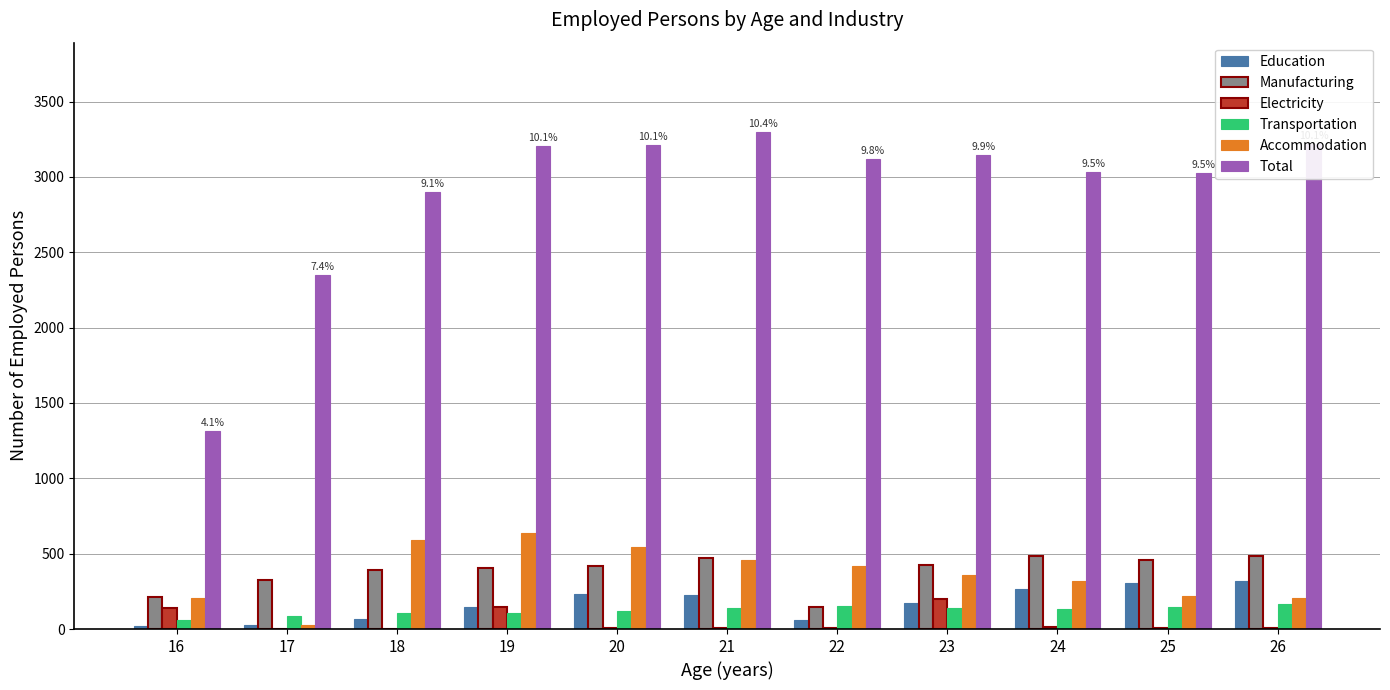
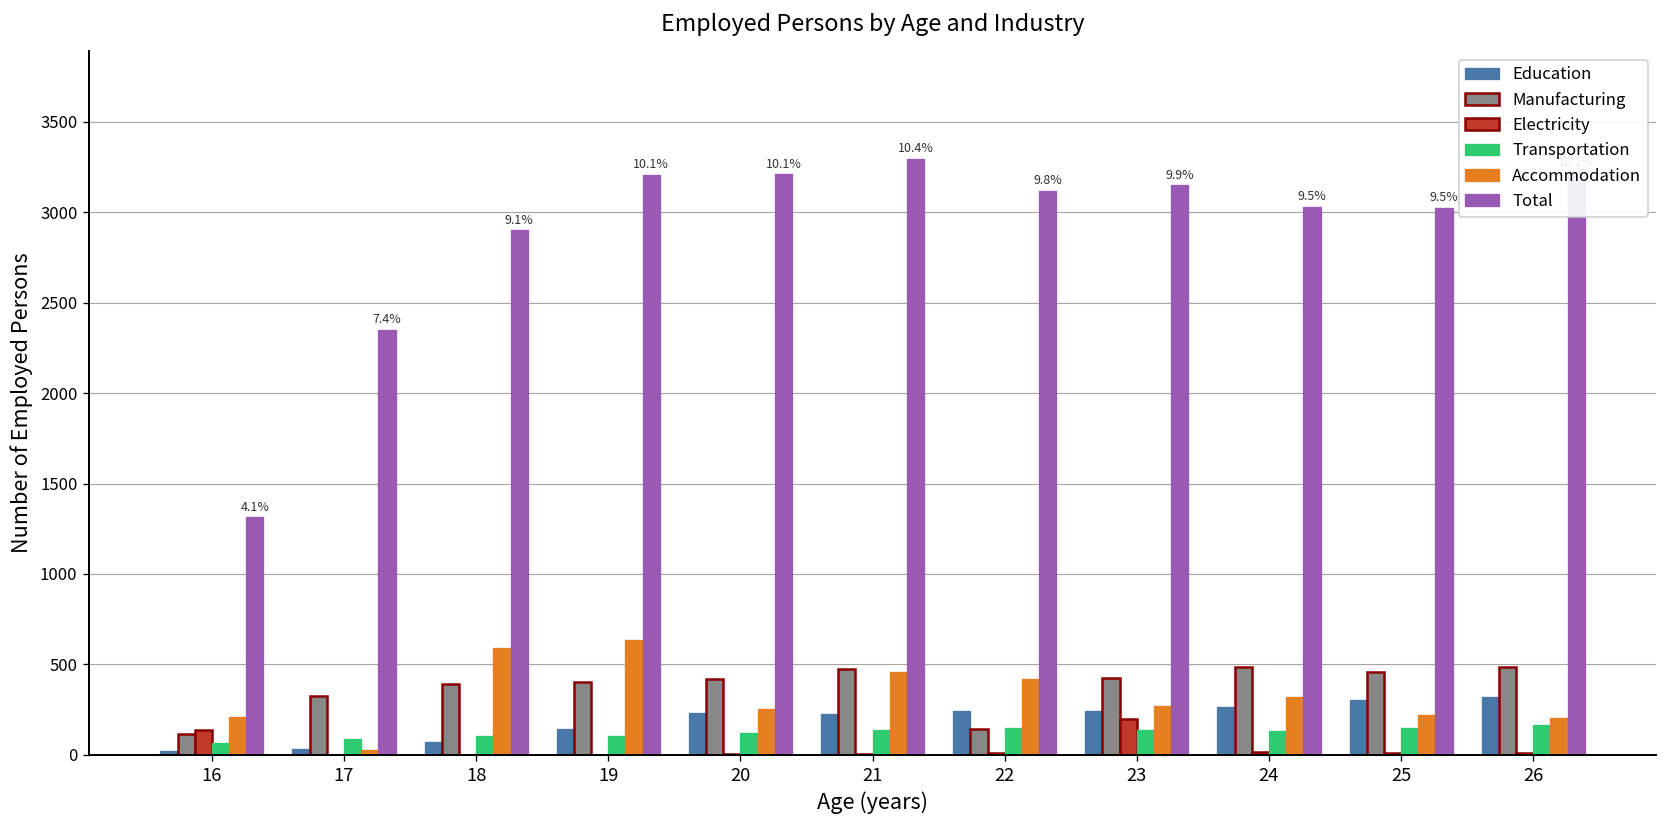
  {
    "Education": {
      "16": 20,
      "17": 30,
      "18": 70,
      "19": 150,
      "20": 230,
      "21": 230,
-     "22": 60,
-     "23": 180,
+     "22": 240,
+     "23": 250,
      "24": 270,
      "25": 300,
      "26": 320
    },
    "Manufacturing": {
-     "16": 220,
+     "16": 110,
      "17": 320,
      "18": 390,
      "19": 400,
      "20": 420,
      "21": 470,
      "22": 140,
      "23": 430,
      "24": 490,
      "25": 460,
      "26": 490
    },
    "Electricity": {
      "16": 140,
-     "19": 140,
+     "19": 0,
      "23": 200
    },
    "Transportation": {
      "16": 60,
      "17": 90,
      "18": 110,
      "19": 110,
      "20": 120,
      "21": 140,
      "22": 150,
      "23": 140,
      "24": 130,
      "25": 150,
      "26": 170
    },
    "Accommodation": {
      "16": 210,
      "17": 30,
      "18": 590,
      "19": 640,
-     "20": 550,
+     "20": 250,
      "21": 460,
      "22": 420,
-     "23": 360,
+     "23": 270,
      "24": 320,
      "25": 220,
      "26": 210
    }
  }
